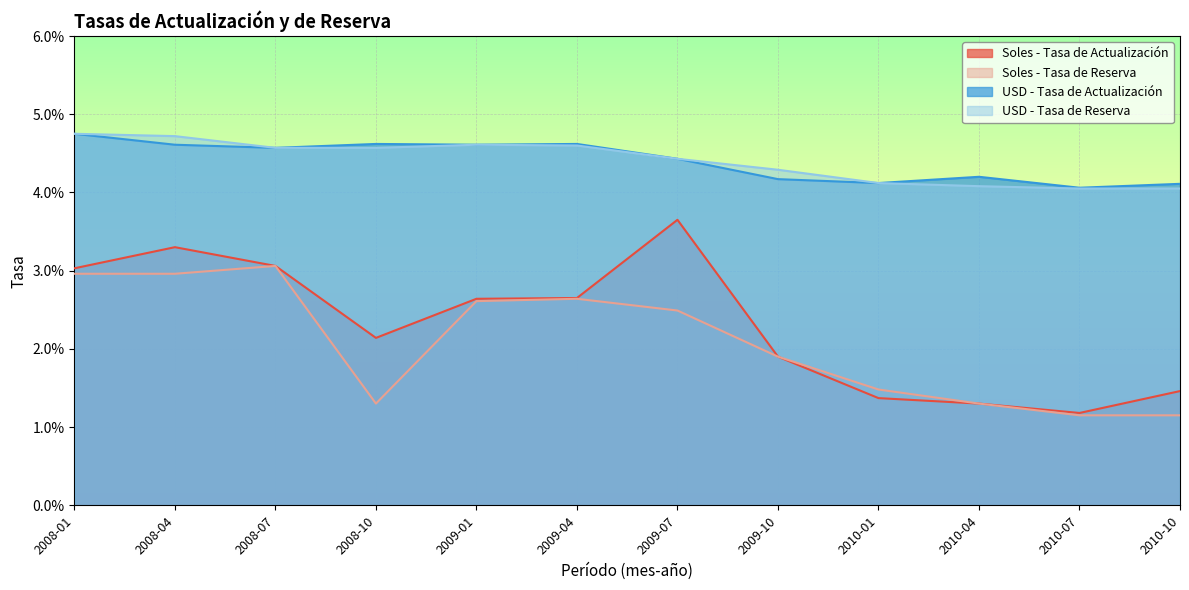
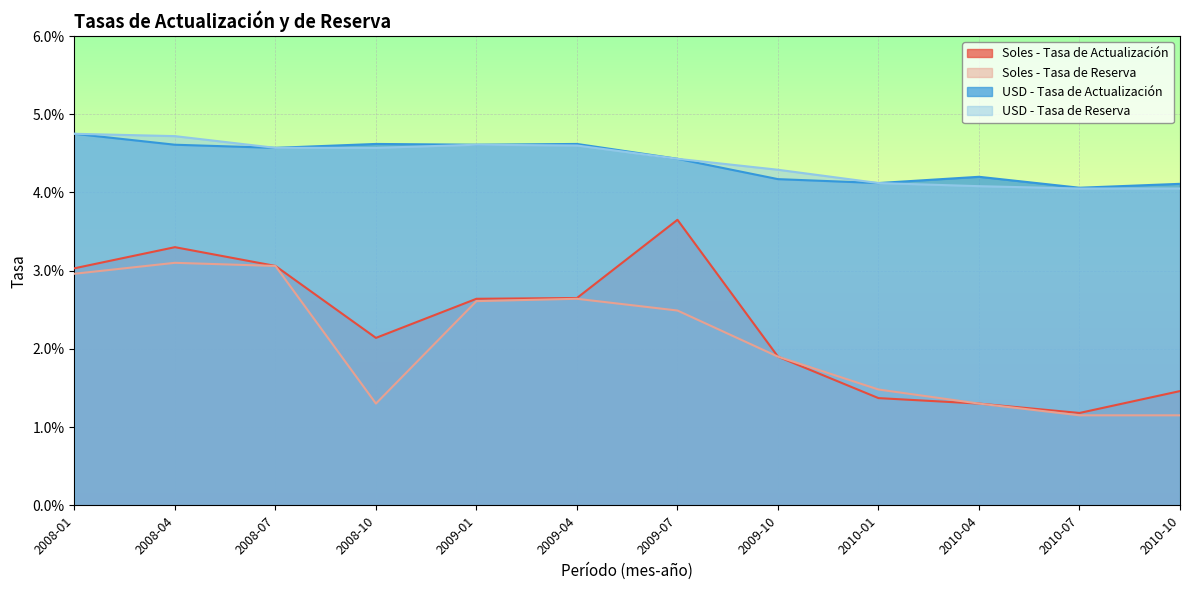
  {
    "Soles - Tasa de Actualización": {
      "2008-01": "3.0%",
      "2008-04": "3.3%",
      "2008-10": "2.1%",
      "2009-07": "3.7%",
      "2010-01": "1.4%",
      "2010-10": "1.5%"
    },
    "Soles - Tasa de Reserva": {
      "2008-01": "3.0%",
-     "2008-04": "3.0%",
+     "2008-04": "3.1%",
      "2008-10": "1.3%",
      "2009-07": "2.5%",
      "2010-01": "1.5%",
      "2010-10": "1.2%"
    },
    "USD - Tasa de Actualización": {
      "2008-04": "4.6%",
      "2008-10": "4.6%",
      "2009-10": "4.2%",
      "2010-04": "4.2%",
      "2010-10": "4.1%"
    },
    "USD - Tasa de Reserva": {
      "2008-04": "4.7%",
      "2008-10": "4.6%",
      "2009-10": "4.3%",
      "2010-04": "4.1%",
      "2010-10": "4.1%"
    }
  }
